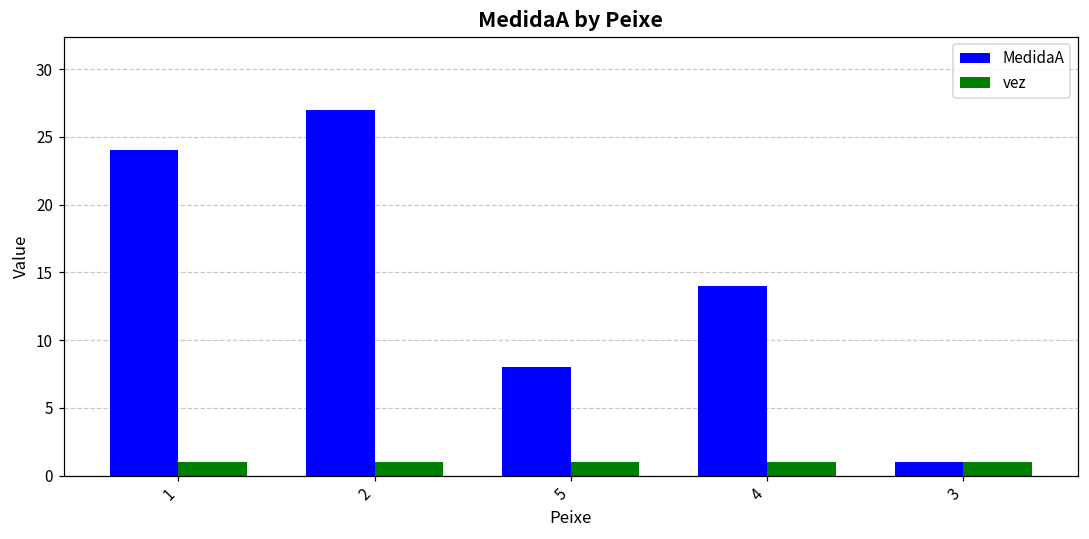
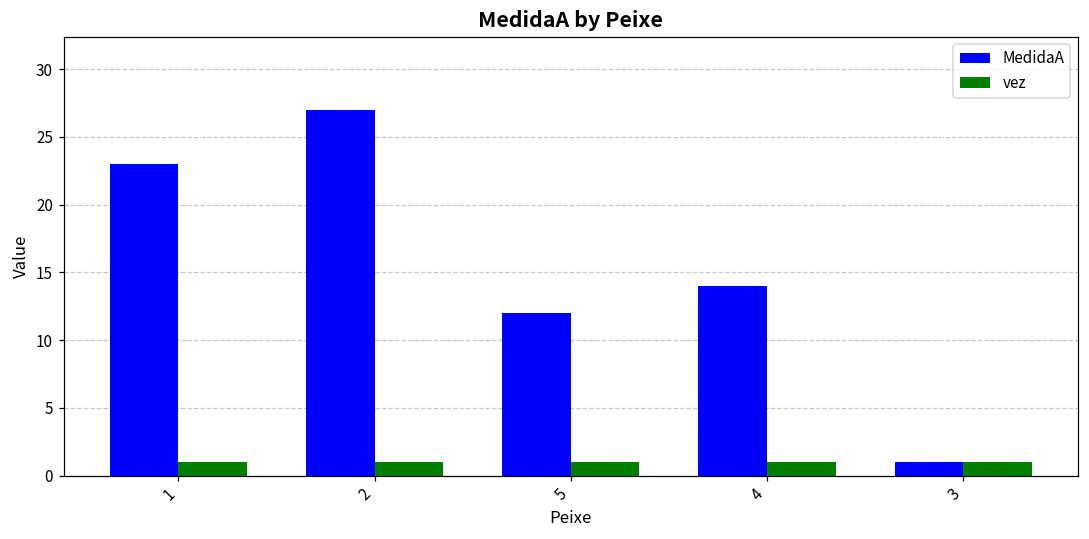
  {
    "MedidaA": {
-     "1": 24,
+     "1": 23,
      "2": 27,
-     "5": 8,
+     "5": 12,
      "4": 14,
      "3": 1
    },
    "vez": {
      "1": 1,
      "2": 1,
      "5": 1,
      "4": 1,
      "3": 1
    }
  }
